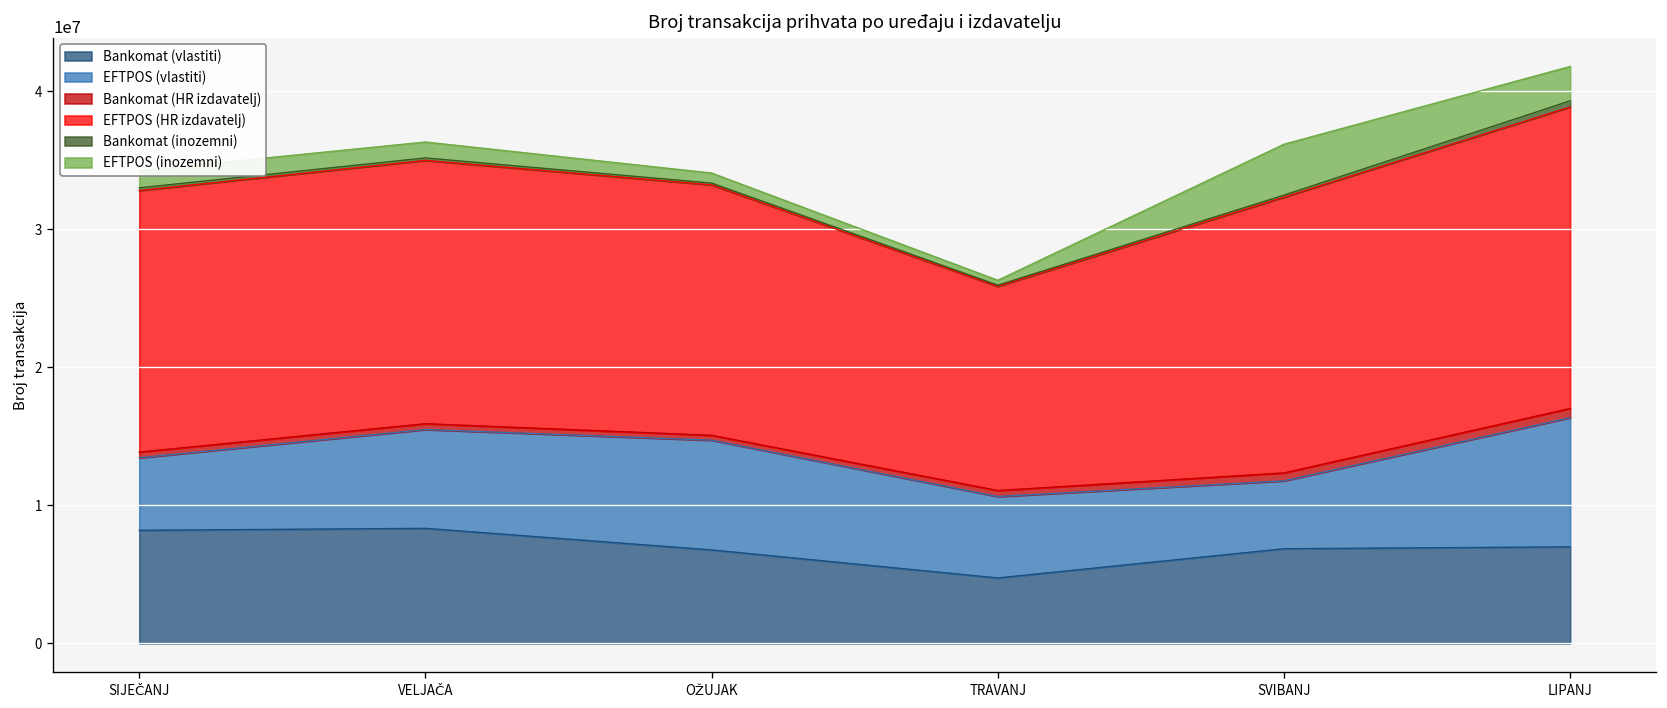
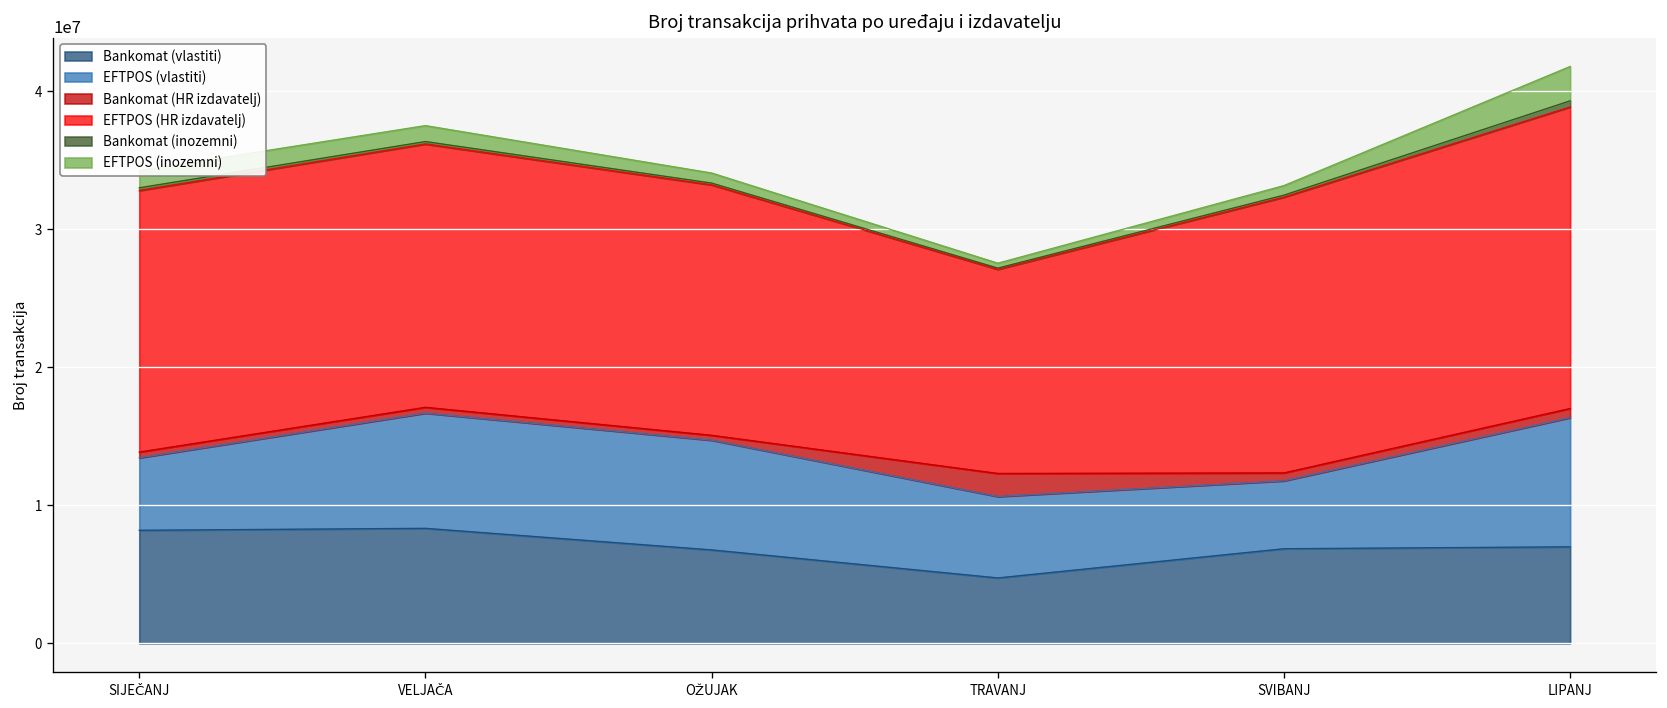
  {
    "Bankomat (vlastiti)": {
      "SIJEČANJ": 8200000,
      "VELJAČA": 8300000,
      "OŽUJAK": 6800000,
      "TRAVANJ": 4700000,
      "SVIBANJ": 6900000,
      "LIPANJ": 7000000
    },
    "EFTPOS (vlastiti)": {
      "SIJEČANJ": 5200000,
-     "VELJAČA": 7200000,
+     "VELJAČA": 8300000,
      "OŽUJAK": 7900000,
      "TRAVANJ": 5900000,
      "SVIBANJ": 4900000,
      "LIPANJ": 9400000
    },
    "Bankomat (HR izdavatelj)": {
      "SIJEČANJ": 400000,
      "VELJAČA": 400000,
      "OŽUJAK": 400000,
-     "TRAVANJ": 400000,
+     "TRAVANJ": 1700000,
      "SVIBANJ": 600000,
      "LIPANJ": 700000
    },
    "EFTPOS (HR izdavatelj)": {
      "LIPANJ": 21800000
    },
    "Bankomat (inozemni)": {
      "LIPANJ": 400000
    },
    "EFTPOS (inozemni)": {
      "SIJEČANJ": 1200000,
      "VELJAČA": 1200000,
      "OŽUJAK": 700000,
      "TRAVANJ": 400000,
-     "SVIBANJ": 3700000,
+     "SVIBANJ": 700000,
      "LIPANJ": 2500000
    }
  }
